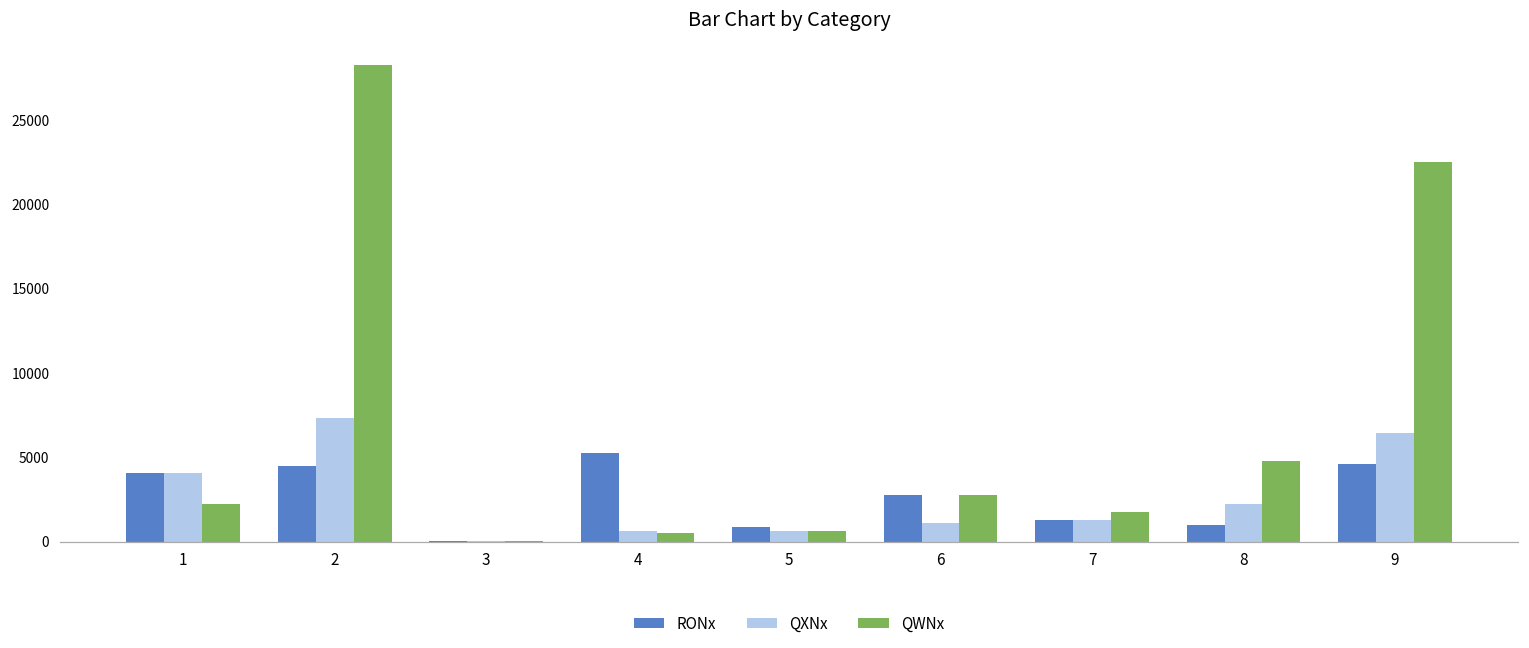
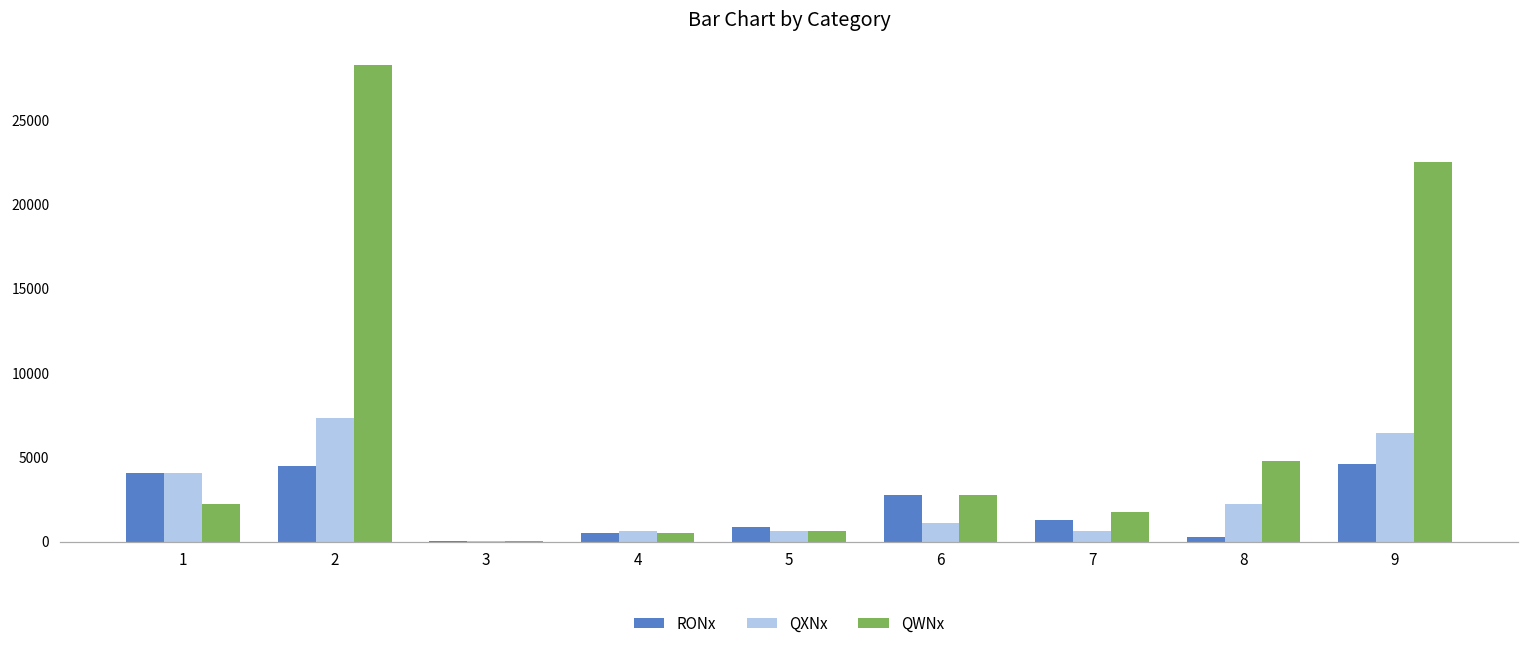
  {
    "RONx": {
      "1": 4100,
      "2": 4500,
-     "4": 5200,
+     "4": 500,
      "5": 900,
      "6": 2800,
      "7": 1300,
-     "8": 1000,
+     "8": 300,
      "9": 4600
    },
    "QXNx": {
      "1": 4100,
      "2": 7300,
      "4": 700,
      "5": 600,
      "6": 1100,
-     "7": 1300,
+     "7": 600,
      "8": 2200,
      "9": 6400
    },
    "QWNx": {
      "1": 2200,
      "2": 28300,
      "4": 500,
      "5": 600,
      "6": 2800,
      "7": 1800,
      "8": 4800,
      "9": 22600
    }
  }
